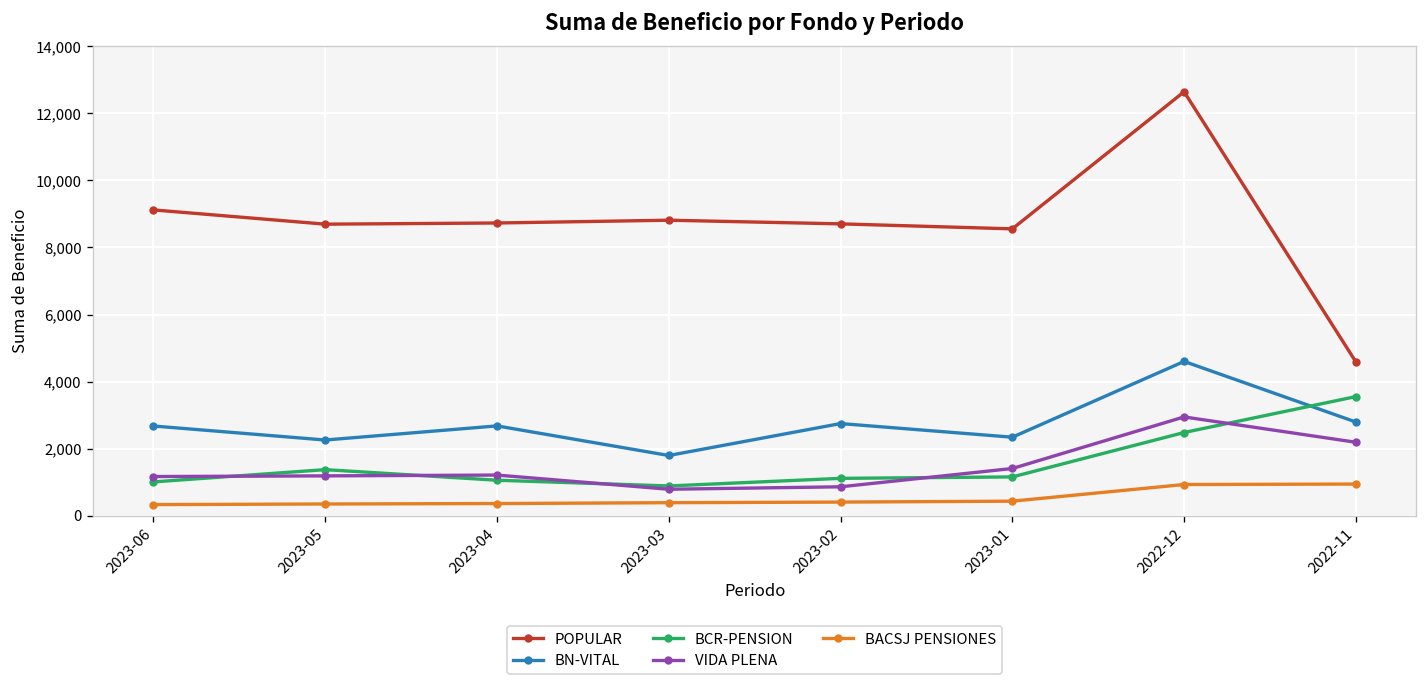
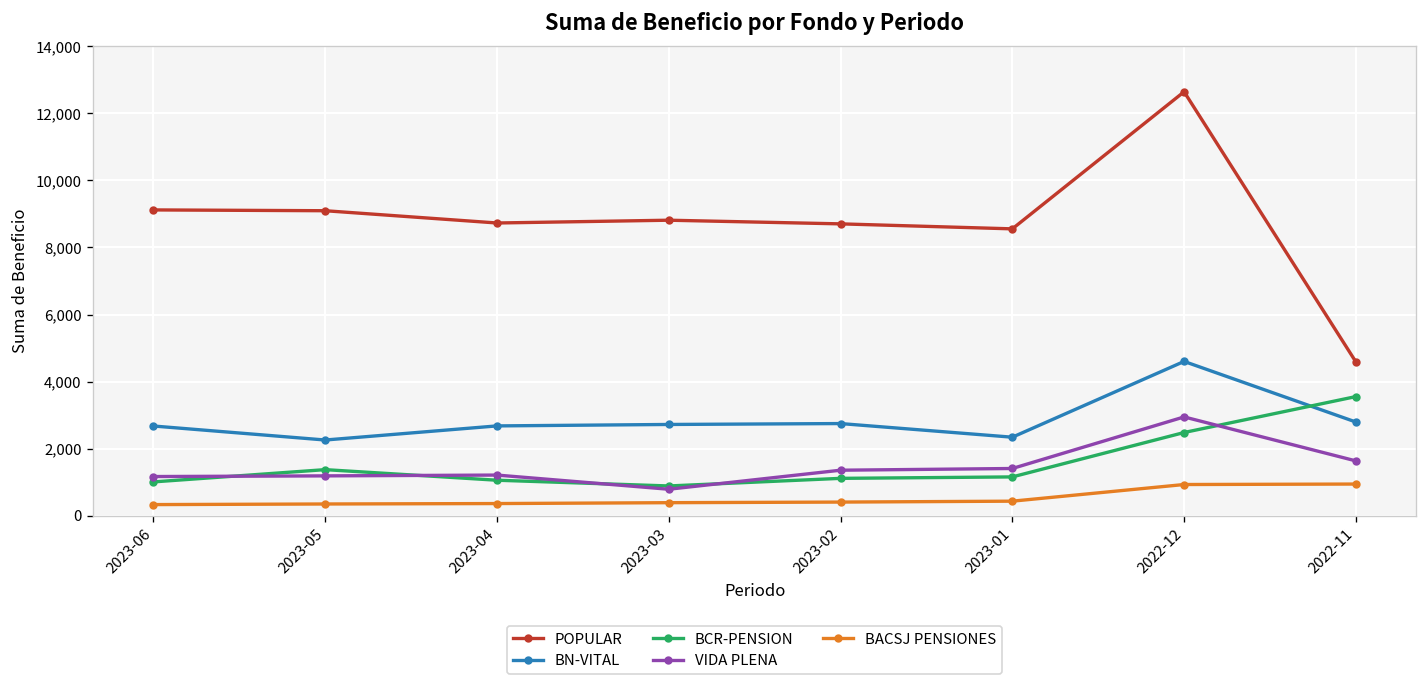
  {
    "POPULAR": {
      "2023-06": "9,100",
-     "2023-05": "8,700",
+     "2023-05": "9,100",
      "2023-04": "8,700",
      "2023-03": "8,800",
      "2023-02": "8,700",
      "2023-01": "8,600",
      "2022-12": "12,600",
      "2022-11": "4,600"
    },
    "BN-VITAL": {
      "2023-06": "2,700",
      "2023-05": "2,300",
      "2023-04": "2,700",
-     "2023-03": "1,800",
+     "2023-03": "2,700",
      "2023-02": "2,700",
      "2023-01": "2,300",
      "2022-12": "4,600",
      "2022-11": "2,800"
    },
    "BCR-PENSION": {
      "2023-06": "1,000",
      "2023-05": "1,400",
      "2023-04": "1,100",
      "2023-03": "900",
      "2023-02": "1,100",
      "2023-01": "1,200",
      "2022-12": "2,500",
      "2022-11": "3,600"
    },
    "VIDA PLENA": {
      "2023-06": "1,200",
      "2023-05": "1,200",
      "2023-04": "1,200",
      "2023-03": "800",
-     "2023-02": "900",
+     "2023-02": "1,400",
      "2023-01": "1,400",
      "2022-12": "2,900",
-     "2022-11": "2,200"
+     "2022-11": "1,600"
    },
    "BACSJ PENSIONES": {
      "2023-06": "300",
      "2023-05": "300",
      "2023-04": "400",
      "2023-03": "400",
      "2023-02": "400",
      "2023-01": "400",
      "2022-12": "900",
      "2022-11": "900"
    }
  }
